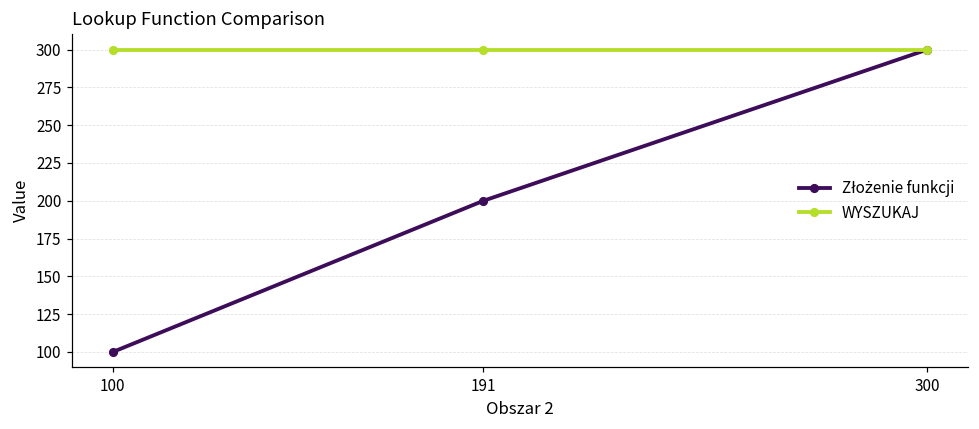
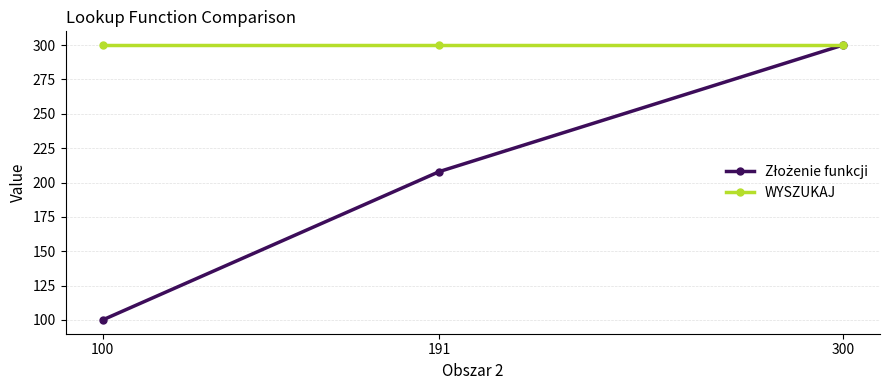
  {
    "Złożenie funkcji": {
      "100": 100,
-     "191": 200
+     "191": 208
    },
    "WYSZUKAJ": {
      "100": 300,
      "191": 300
    }
  }
